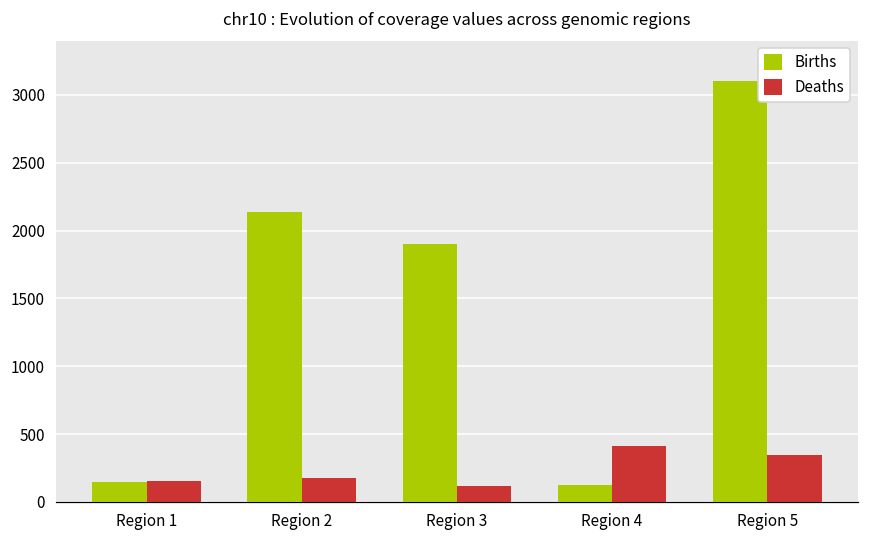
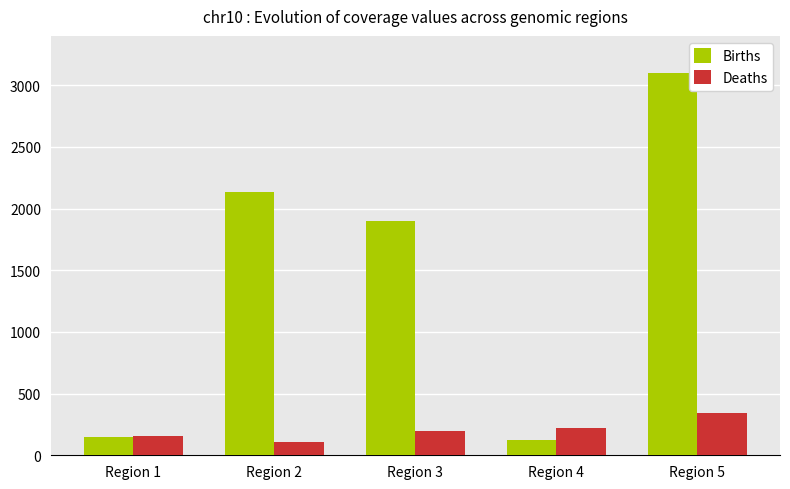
  {
    "Births": {
      "Region 1": 150,
      "Region 2": 2130,
      "Region 3": 1900,
      "Region 4": 130,
      "Region 5": 3100
    },
    "Deaths": {
      "Region 1": 160,
-     "Region 2": 180,
-     "Region 3": 120,
-     "Region 4": 410,
+     "Region 2": 110,
+     "Region 3": 200,
+     "Region 4": 220,
      "Region 5": 340
    }
  }
